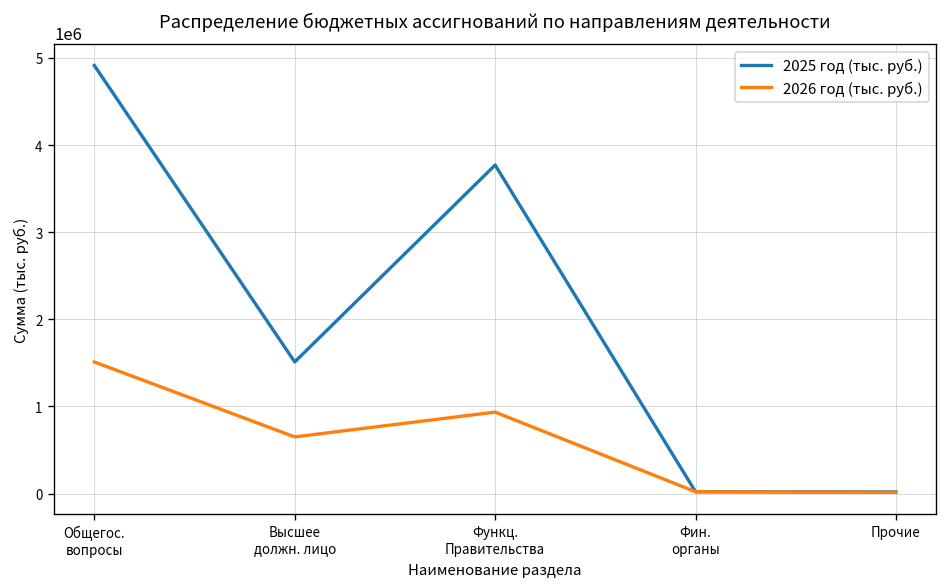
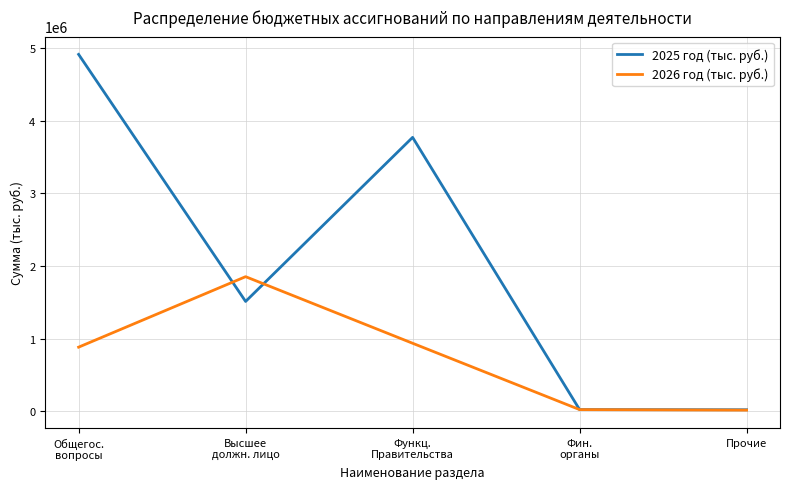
  {
    "2025 год (тыс. руб.)": {
      "Общегос. вопросы": 4900000,
      "Высшее должн. лицо": 1500000,
      "Функц. Правительства": 3800000
    },
    "2026 год (тыс. руб.)": {
-     "Общегос. вопросы": 1500000,
-     "Высшее должн. лицо": 700000,
+     "Общегос. вопросы": 900000,
+     "Высшее должн. лицо": 1900000,
      "Функц. Правительства": 900000
    }
  }
